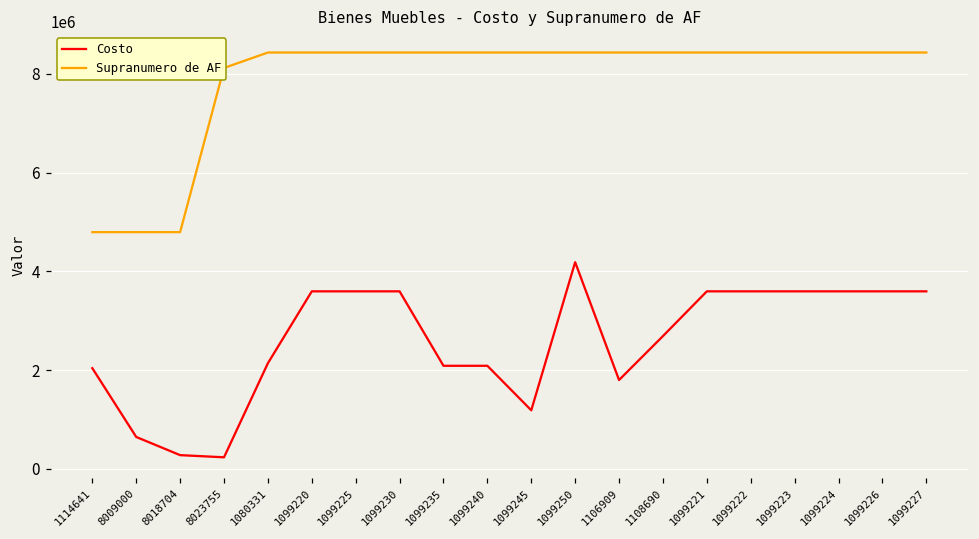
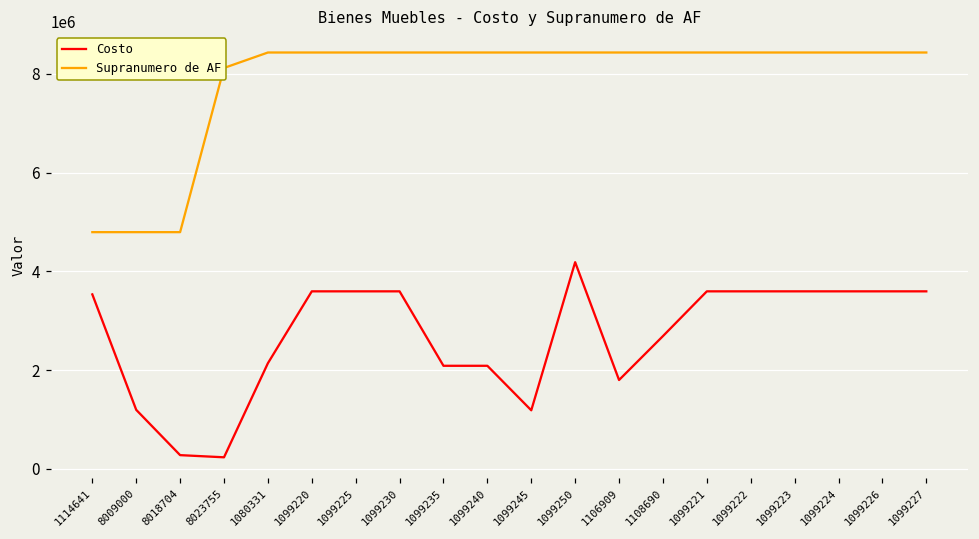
  {
    "Costo": {
-     "1114641": 2000000,
-     "8009000": 600000,
+     "1114641": 3500000,
+     "8009000": 1200000,
      "8018704": 300000,
      "8023755": 200000,
      "1080331": 2100000,
      "1099220": 3600000,
      "1099225": 3600000,
      "1099230": 3600000,
      "1099235": 2100000,
      "1099240": 2100000,
      "1099245": 1200000,
      "1099250": 4200000,
      "1106909": 1800000,
      "1108690": 2700000,
      "1099221": 3600000,
      "1099222": 3600000,
      "1099223": 3600000,
      "1099224": 3600000,
      "1099226": 3600000,
      "1099227": 3600000
    },
    "Supranumero de AF": {
      "1114641": 4800000,
      "8009000": 4800000,
      "8018704": 4800000,
      "1080331": 8400000,
      "1099220": 8400000,
      "1099225": 8400000,
      "1099230": 8400000,
      "1099235": 8400000,
      "1099240": 8400000,
      "1099245": 8400000,
      "1099250": 8400000,
      "1106909": 8400000,
      "1108690": 8400000,
      "1099221": 8400000,
      "1099222": 8400000,
      "1099223": 8400000,
      "1099224": 8400000,
      "1099226": 8400000,
      "1099227": 8400000
    }
  }
